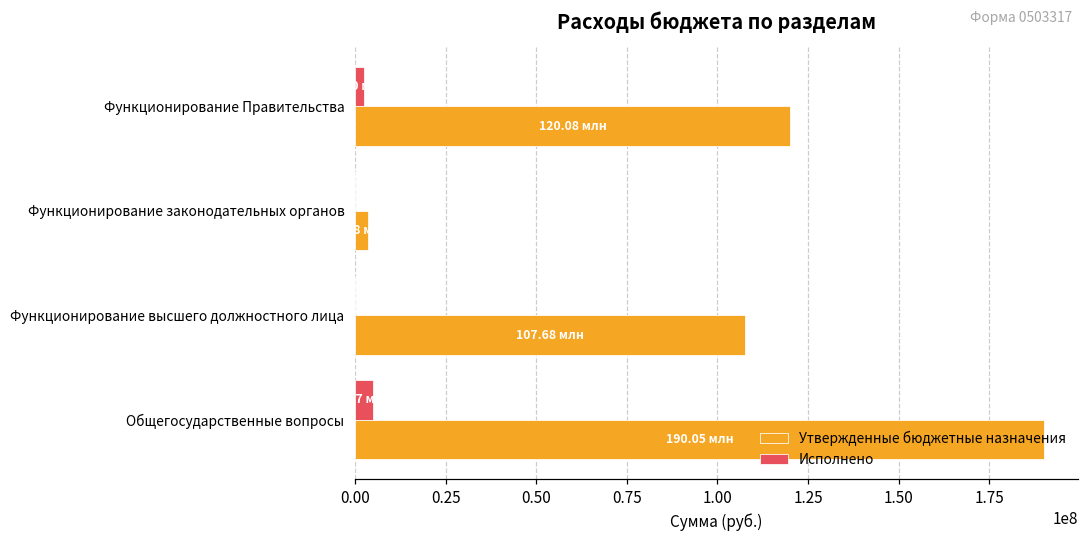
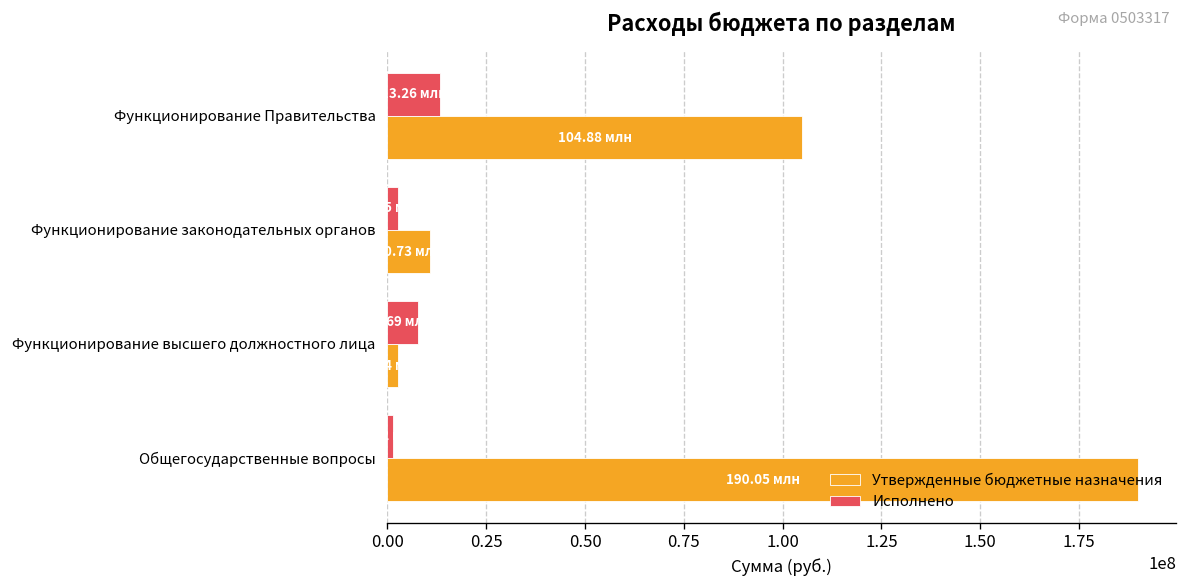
  {
    "Утвержденные бюджетные назначения": {
-     "Функционирование Правительства": 120.08,
-     "Функционирование законодательных органов": 4000000,
-     "Функционирование высшего должностного лица": 108000000
+     "Функционирование Правительства": 104.88,
+     "Функционирование законодательных органов": 11000000,
+     "Функционирование высшего должностного лица": 3000000
    },
    "Исполнено": {
-     "Функционирование Правительства": 2000000,
-     "Функционирование законодательных органов": 0,
-     "Функционирование высшего должностного лица": 0,
-     "Общегосударственные вопросы": 5000000
+     "Функционирование Правительства": 13000000,
+     "Функционирование законодательных органов": 3000000,
+     "Функционирование высшего должностного лица": 8000000,
+     "Общегосударственные вопросы": 1000000
    }
  }
